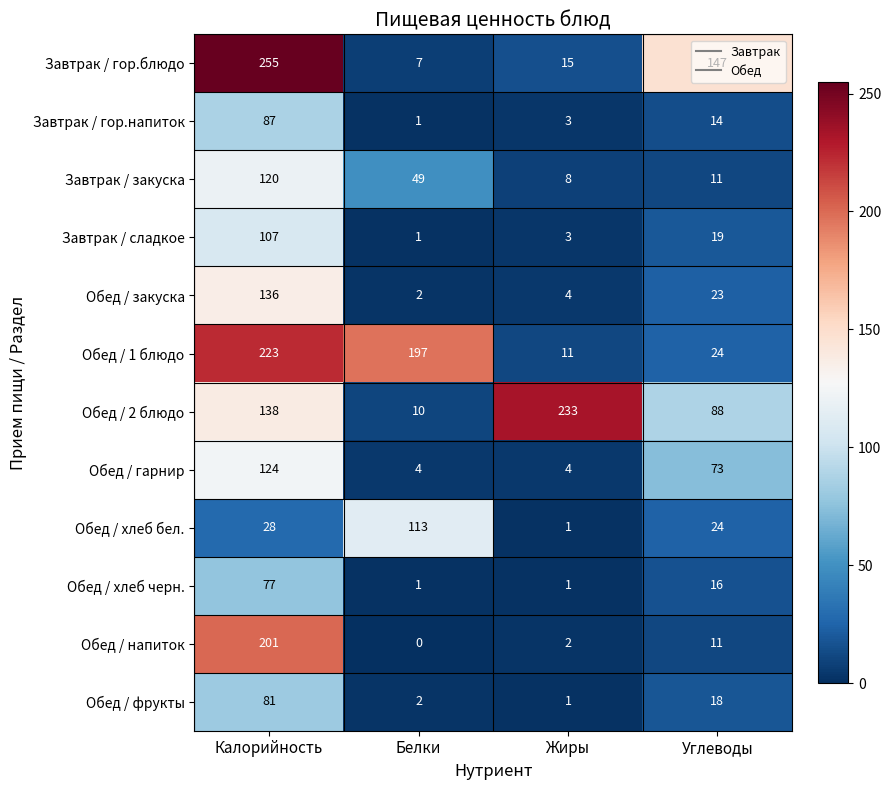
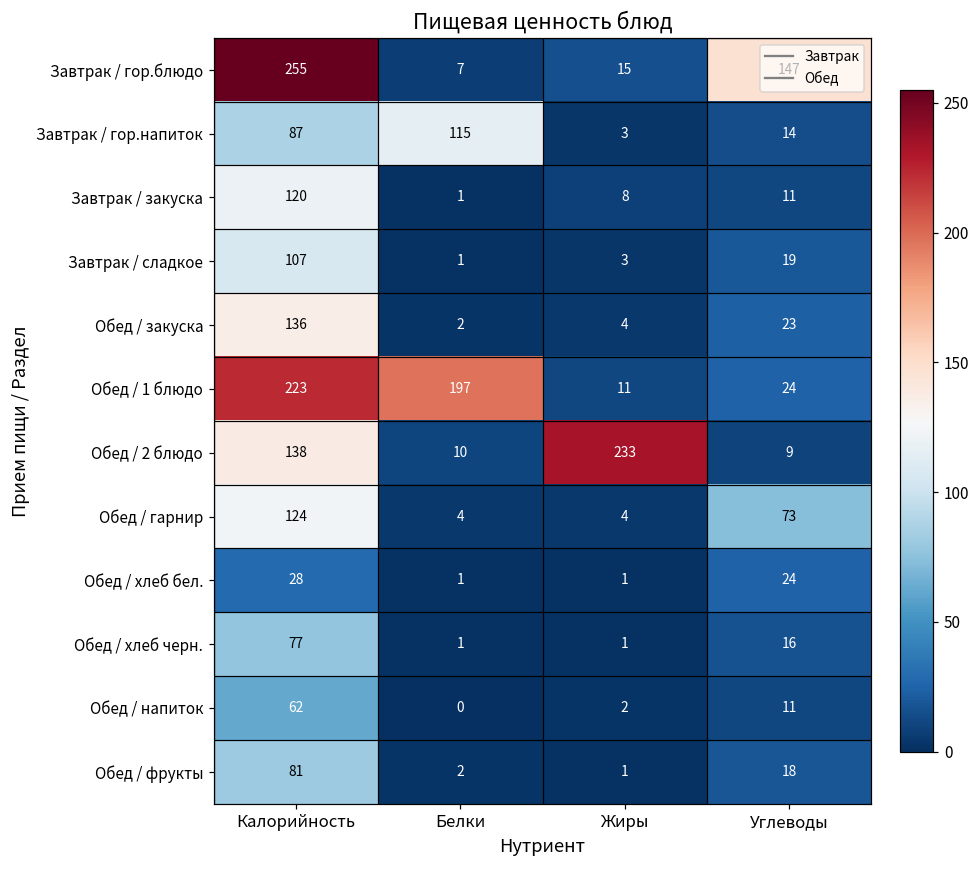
  {
    "Завтрак / гор.блюдо": {
      "Калорийность": 255,
      "Белки": 7,
      "Жиры": 15
    },
    "Завтрак / гор.напиток": {
      "Калорийность": 87,
-     "Белки": 1,
+     "Белки": 115,
      "Жиры": 3,
      "Углеводы": 14
    },
    "Завтрак / закуска": {
      "Калорийность": 120,
-     "Белки": 49,
+     "Белки": 1,
      "Жиры": 8,
      "Углеводы": 11
    },
    "Завтрак / сладкое": {
      "Калорийность": 107,
      "Белки": 1,
      "Жиры": 3,
      "Углеводы": 19
    },
    "Обед / закуска": {
      "Калорийность": 136,
      "Белки": 2,
      "Жиры": 4,
      "Углеводы": 23
    },
    "Обед / 1 блюдо": {
      "Калорийность": 223,
      "Белки": 197,
      "Жиры": 11,
      "Углеводы": 24
    },
    "Обед / 2 блюдо": {
      "Калорийность": 138,
      "Белки": 10,
      "Жиры": 233,
-     "Углеводы": 88
+     "Углеводы": 9
    },
    "Обед / гарнир": {
      "Калорийность": 124,
      "Белки": 4,
      "Жиры": 4,
      "Углеводы": 73
    },
    "Обед / хлеб бел.": {
      "Калорийность": 28,
-     "Белки": 113,
+     "Белки": 1,
      "Жиры": 1,
      "Углеводы": 24
    },
    "Обед / хлеб черн.": {
      "Калорийность": 77,
      "Белки": 1,
      "Жиры": 1,
      "Углеводы": 16
    },
    "Обед / напиток": {
-     "Калорийность": 201,
+     "Калорийность": 62,
      "Белки": 0,
      "Жиры": 2,
      "Углеводы": 11
    },
    "Обед / фрукты": {
      "Калорийность": 81,
      "Белки": 2,
      "Жиры": 1,
      "Углеводы": 18
    }
  }
